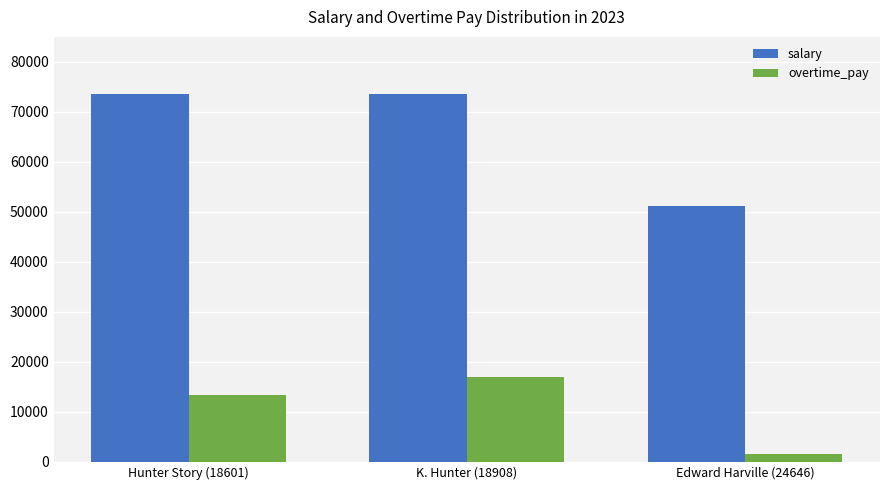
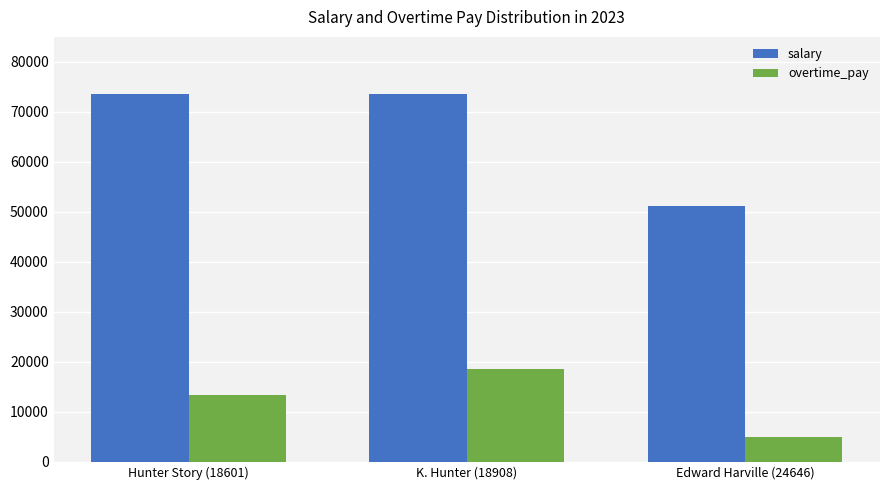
  {
    "salary": {
      "Hunter Story (18601)": 74000,
      "K. Hunter (18908)": 74000,
      "Edward Harville (24646)": 51000
    },
    "overtime_pay": {
      "Hunter Story (18601)": 13000,
-     "K. Hunter (18908)": 17000,
-     "Edward Harville (24646)": 2000
+     "K. Hunter (18908)": 19000,
+     "Edward Harville (24646)": 5000
    }
  }
